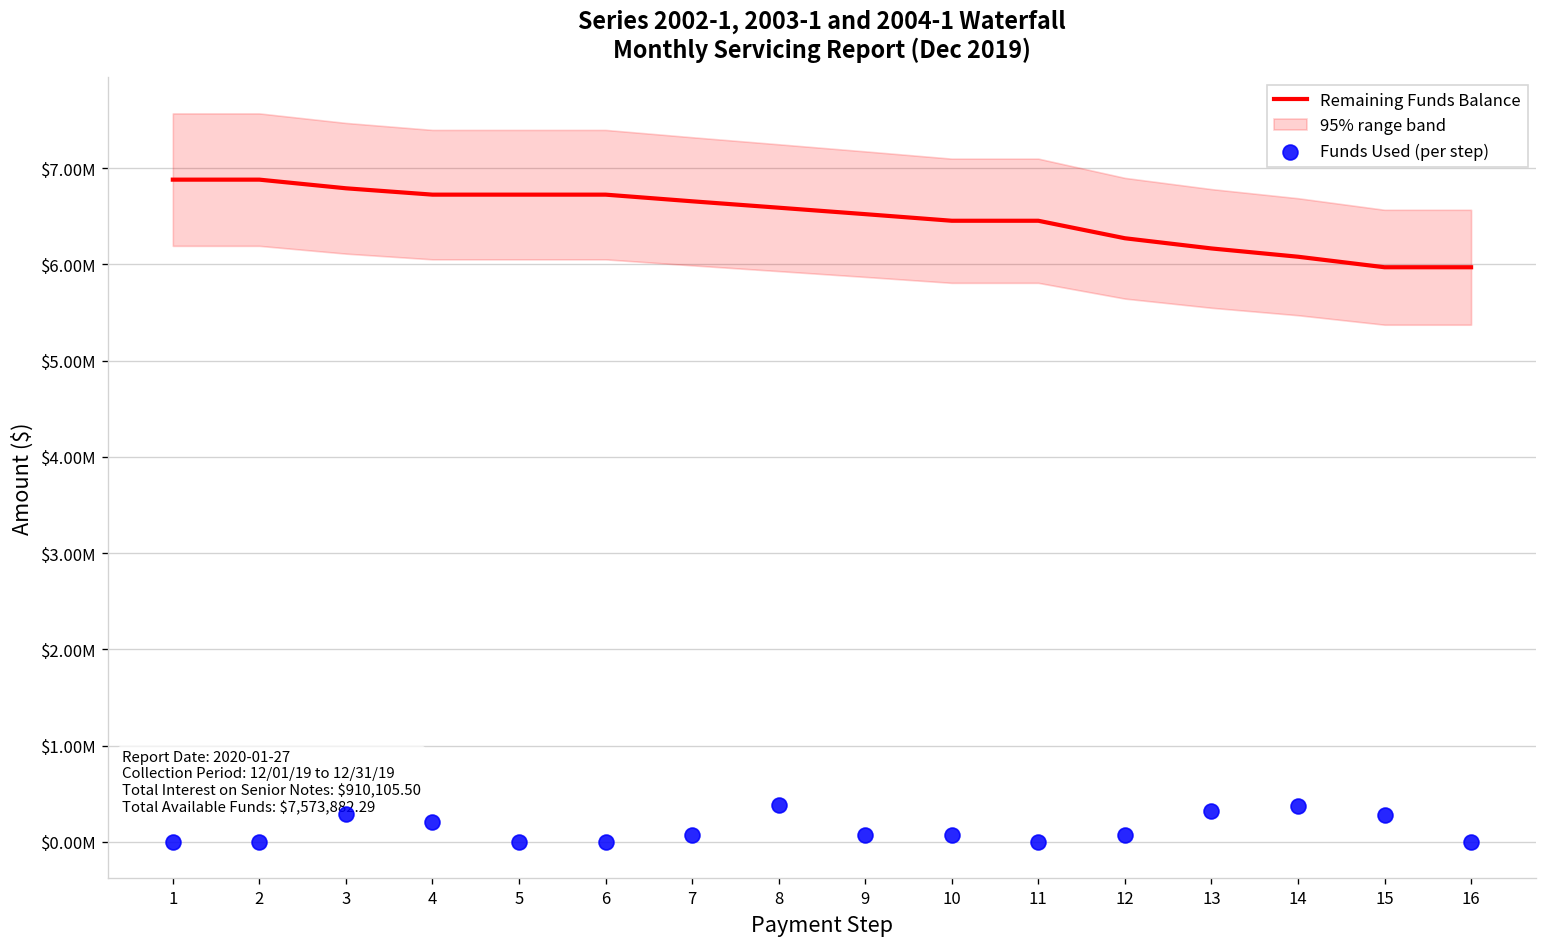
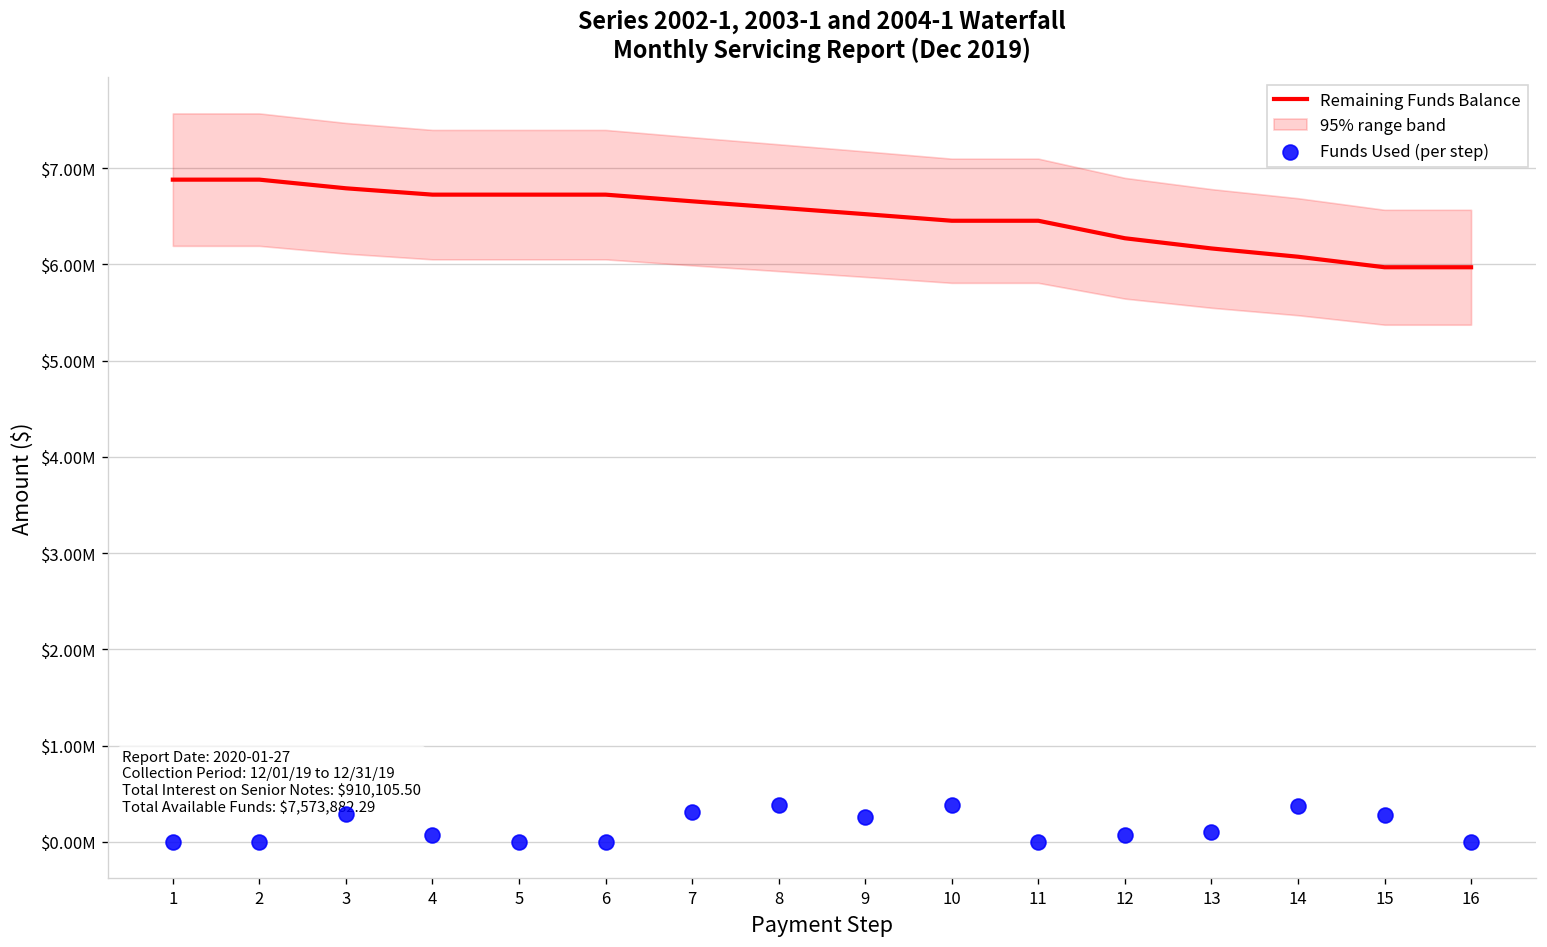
  {
    "Funds Used (per step)": {
-     "4": "$200000",
-     "7": "$100000",
-     "9": "$100000",
-     "10": "$100000",
-     "13": "$300000"
+     "4": "$100000",
+     "7": "$300000",
+     "9": "$300000",
+     "10": "$400000",
+     "13": "$100000"
    }
  }
